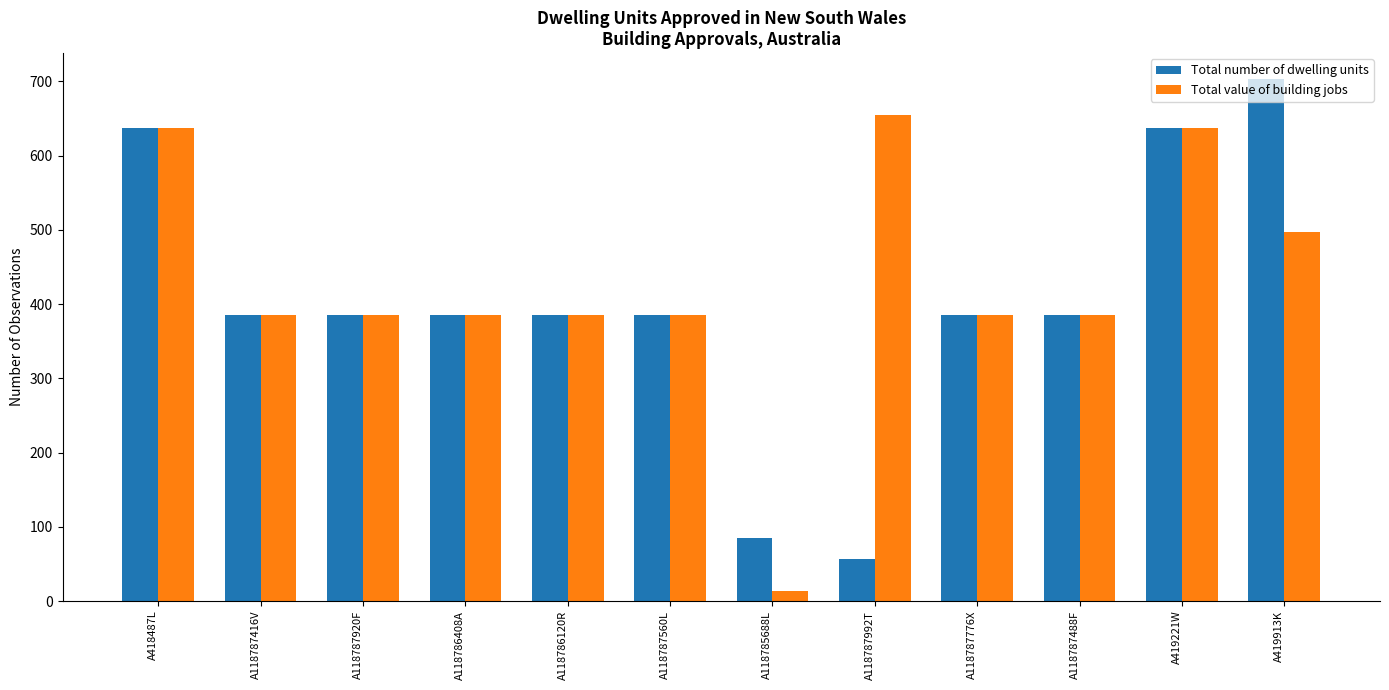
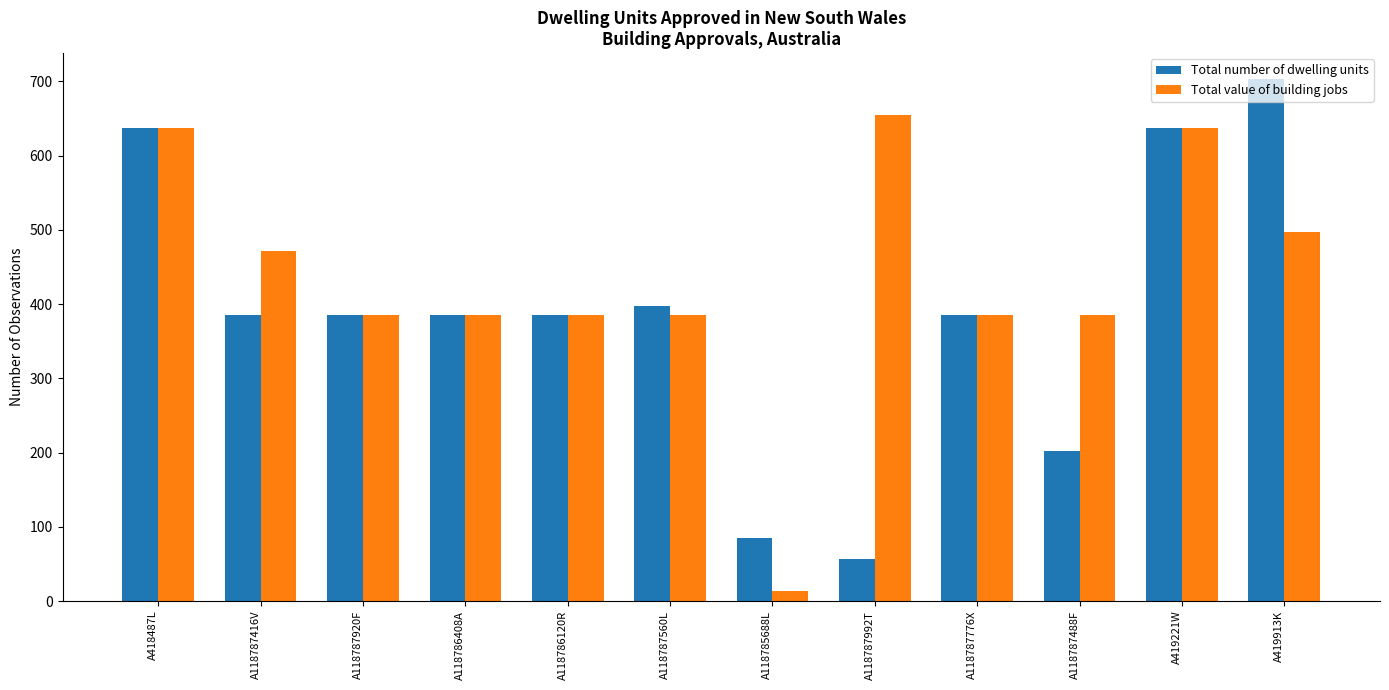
  {
    "Total number of dwelling units": {
      "A418487L": 640,
      "A118787416V": 390,
      "A118787920F": 390,
      "A118786408A": 390,
      "A118786120R": 390,
-     "A118787560L": 390,
+     "A118787560L": 400,
      "A118785688L": 90,
      "A118787992T": 60,
      "A118787776X": 390,
-     "A118787488F": 390,
+     "A118787488F": 200,
      "A419221W": 640
    },
    "Total value of building jobs": {
      "A418487L": 640,
-     "A118787416V": 390,
+     "A118787416V": 470,
      "A118787920F": 390,
      "A118786408A": 390,
      "A118786120R": 390,
      "A118787560L": 390,
      "A118785688L": 10,
      "A118787992T": 660,
      "A118787776X": 390,
      "A118787488F": 390,
      "A419221W": 640,
      "A419913K": 500
    }
  }
